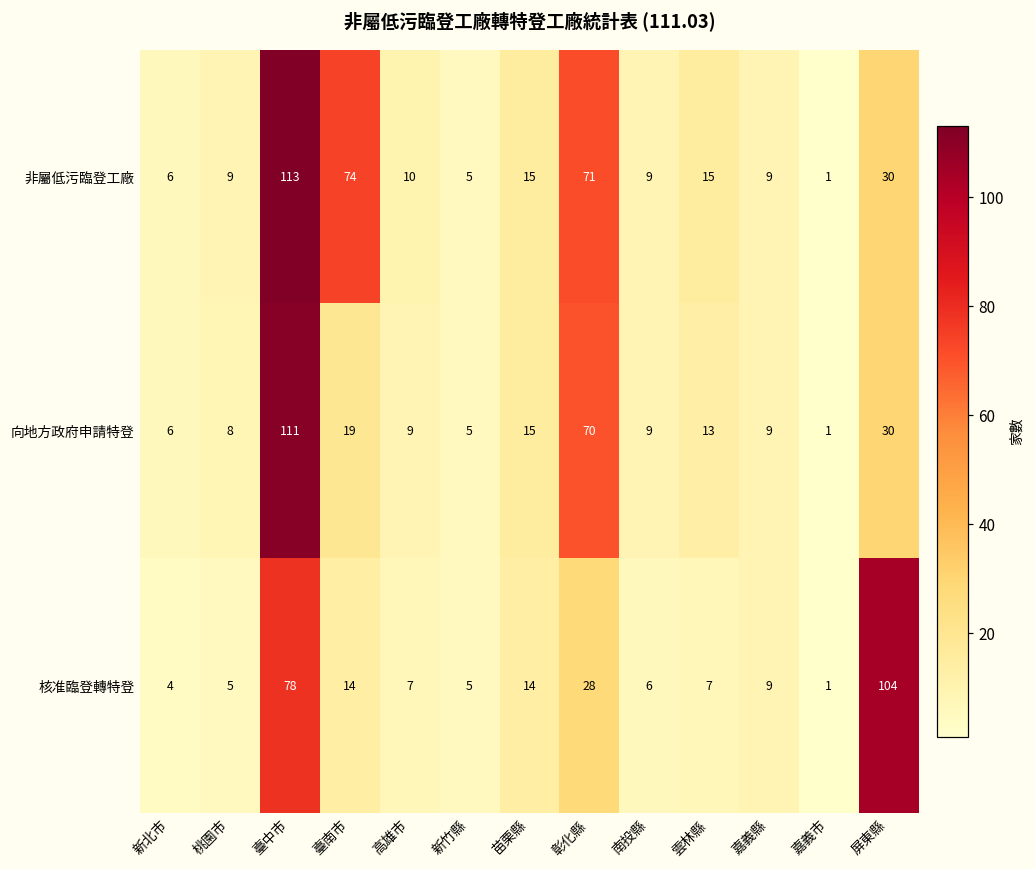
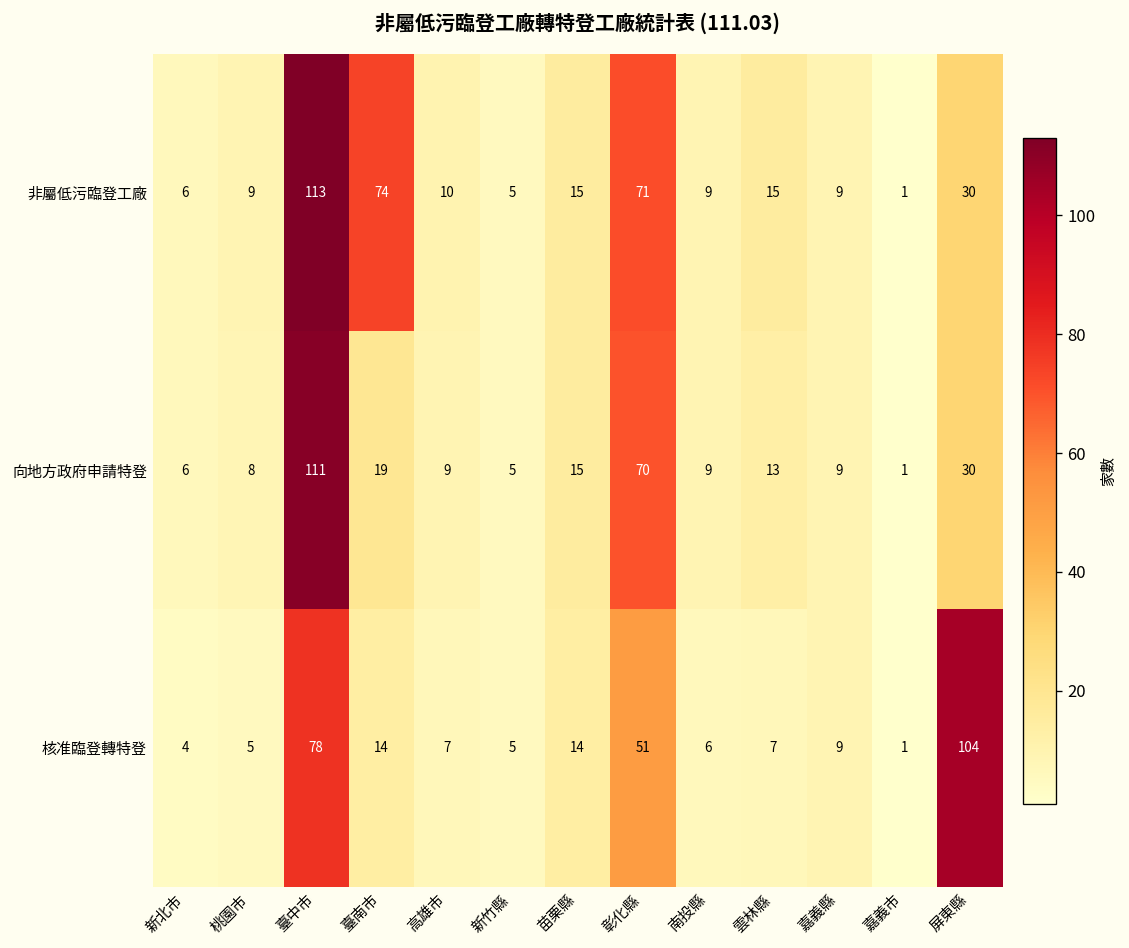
  {
    "非屬低污臨登工廠": {
      "新北市": 6,
      "桃園市": 9,
      "臺中市": 113,
      "臺南市": 74,
      "高雄市": 10,
      "新竹縣": 5,
      "苗栗縣": 15,
      "彰化縣": 71,
      "南投縣": 9,
      "雲林縣": 15,
      "嘉義縣": 9,
      "嘉義市": 1,
      "屏東縣": 30
    },
    "向地方政府申請特登": {
      "新北市": 6,
      "桃園市": 8,
      "臺中市": 111,
      "臺南市": 19,
      "高雄市": 9,
      "新竹縣": 5,
      "苗栗縣": 15,
      "彰化縣": 70,
      "南投縣": 9,
      "雲林縣": 13,
      "嘉義縣": 9,
      "嘉義市": 1,
      "屏東縣": 30
    },
    "核准臨登轉特登": {
      "新北市": 4,
      "桃園市": 5,
      "臺中市": 78,
      "臺南市": 14,
      "高雄市": 7,
      "新竹縣": 5,
      "苗栗縣": 14,
-     "彰化縣": 28,
+     "彰化縣": 51,
      "南投縣": 6,
      "雲林縣": 7,
      "嘉義縣": 9,
      "嘉義市": 1,
      "屏東縣": 104
    }
  }
